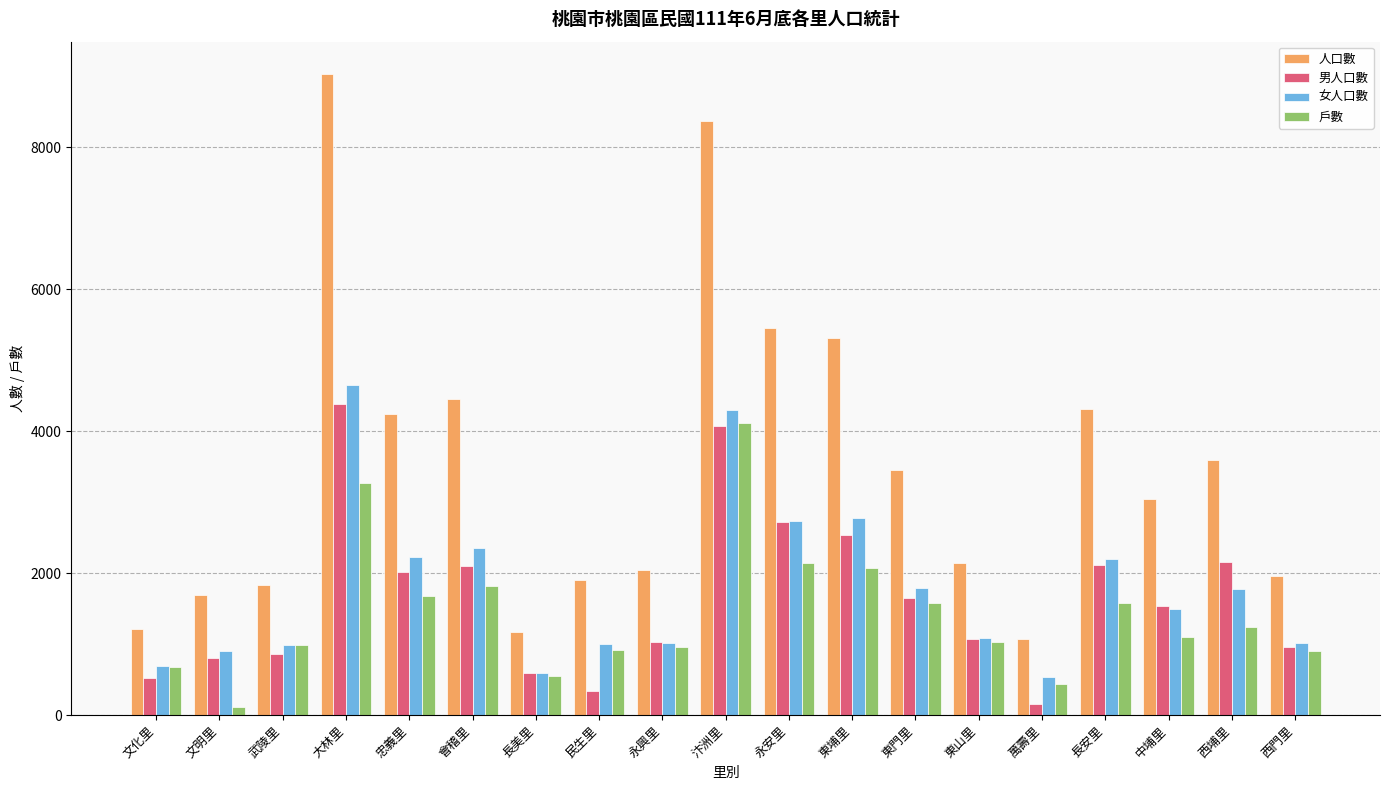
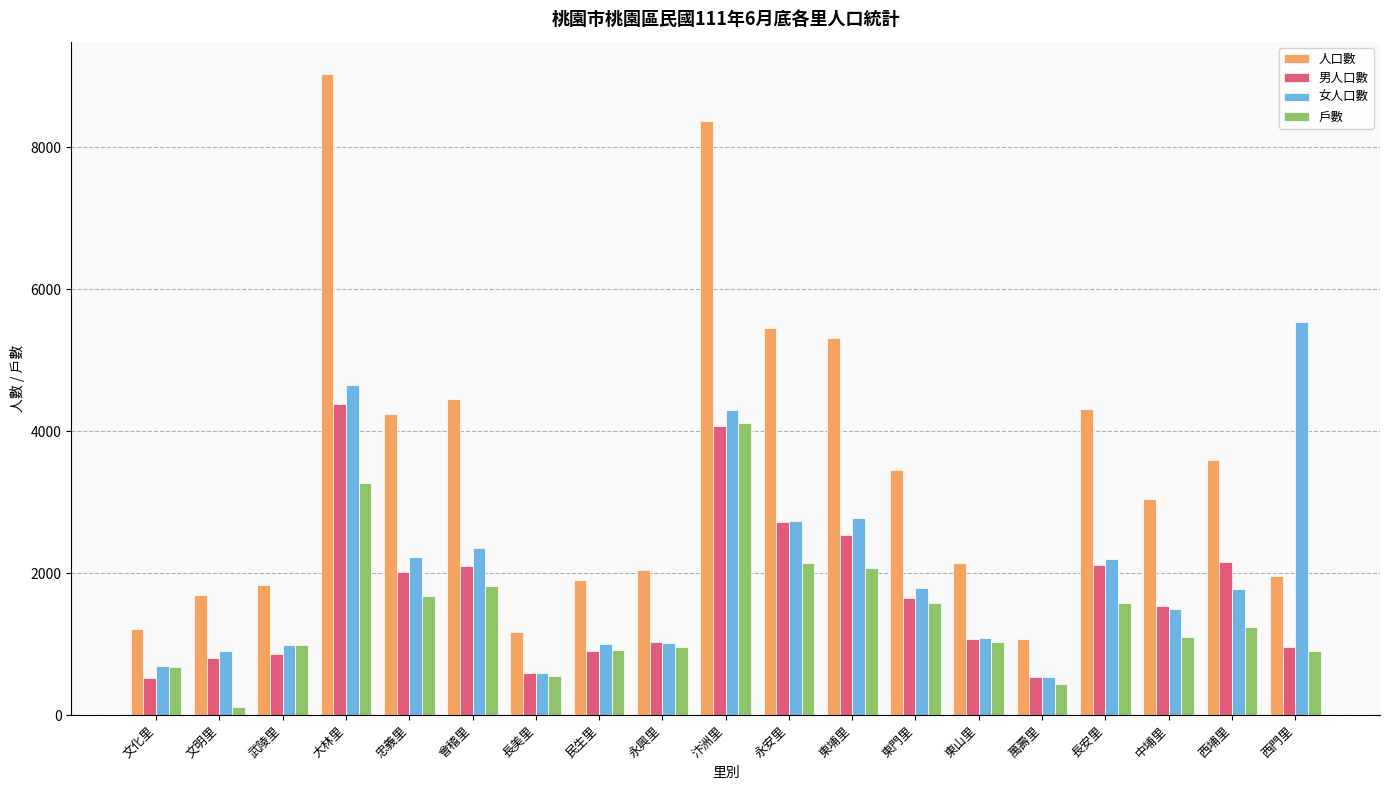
  {
    "人口數": {
      "文化里": 1200,
      "文明里": 1700,
      "武陵里": 1800,
      "大林里": 9000,
      "忠義里": 4200,
      "會稽里": 4500,
      "長美里": 1200,
      "民生里": 1900,
      "永興里": 2000,
      "汴洲里": 8400,
      "永安里": 5500,
      "東埔里": 5300,
      "東門里": 3400,
      "東山里": 2100,
      "萬壽里": 1100,
      "長安里": 4300,
      "中埔里": 3000,
      "西埔里": 3600,
      "西門里": 2000
    },
    "男人口數": {
      "文化里": 500,
      "文明里": 800,
      "武陵里": 900,
      "大林里": 4400,
      "忠義里": 2000,
      "會稽里": 2100,
      "長美里": 600,
-     "民生里": 300,
+     "民生里": 900,
      "永興里": 1000,
      "汴洲里": 4100,
      "永安里": 2700,
      "東埔里": 2500,
      "東門里": 1700,
      "東山里": 1100,
-     "萬壽里": 200,
+     "萬壽里": 500,
      "長安里": 2100,
      "中埔里": 1500,
      "西埔里": 2200,
      "西門里": 1000
    },
    "女人口數": {
      "文化里": 700,
      "文明里": 900,
      "武陵里": 1000,
      "大林里": 4700,
      "忠義里": 2200,
      "會稽里": 2400,
      "長美里": 600,
      "民生里": 1000,
      "永興里": 1000,
      "汴洲里": 4300,
      "永安里": 2700,
      "東埔里": 2800,
      "東門里": 1800,
      "東山里": 1100,
      "萬壽里": 500,
      "長安里": 2200,
      "中埔里": 1500,
      "西埔里": 1800,
-     "西門里": 1000
+     "西門里": 5500
    },
    "戶數": {
      "文化里": 700,
      "文明里": 100,
      "武陵里": 1000,
      "大林里": 3300,
      "忠義里": 1700,
      "會稽里": 1800,
      "長美里": 500,
      "民生里": 900,
      "永興里": 1000,
      "汴洲里": 4100,
      "永安里": 2100,
      "東埔里": 2100,
      "東門里": 1600,
      "東山里": 1000,
      "萬壽里": 400,
      "長安里": 1600,
      "中埔里": 1100,
      "西埔里": 1200,
      "西門里": 900
    }
  }
